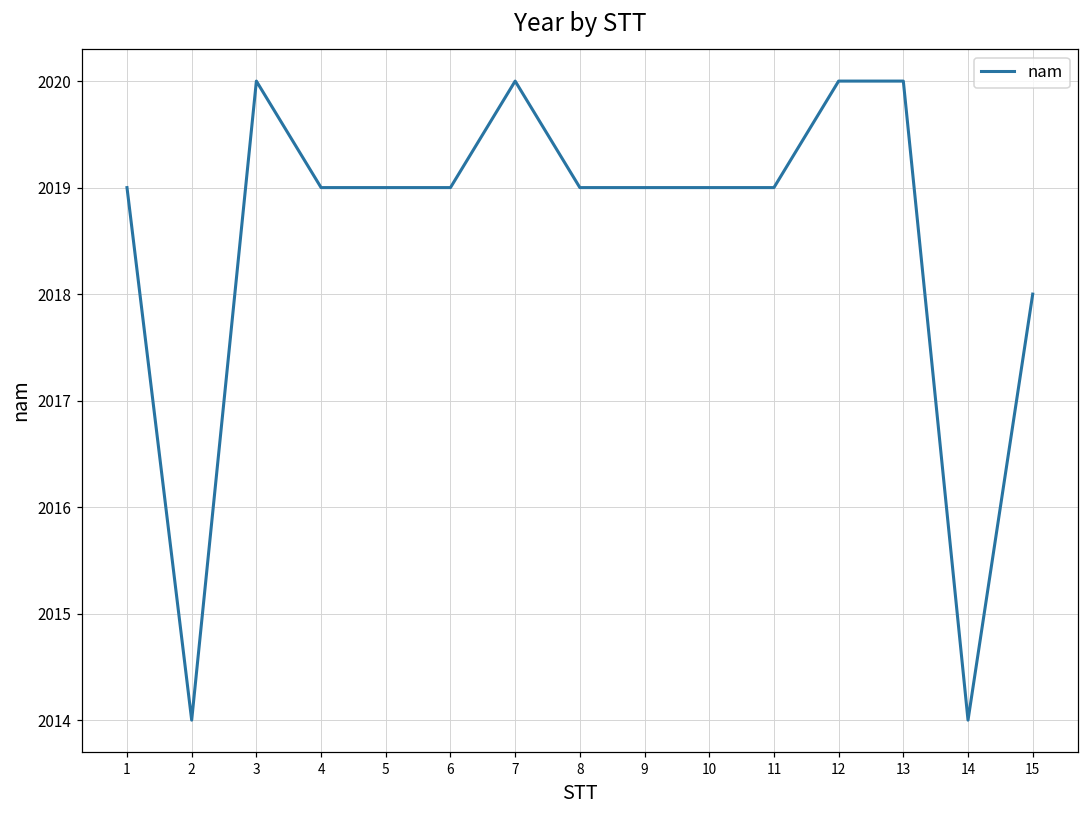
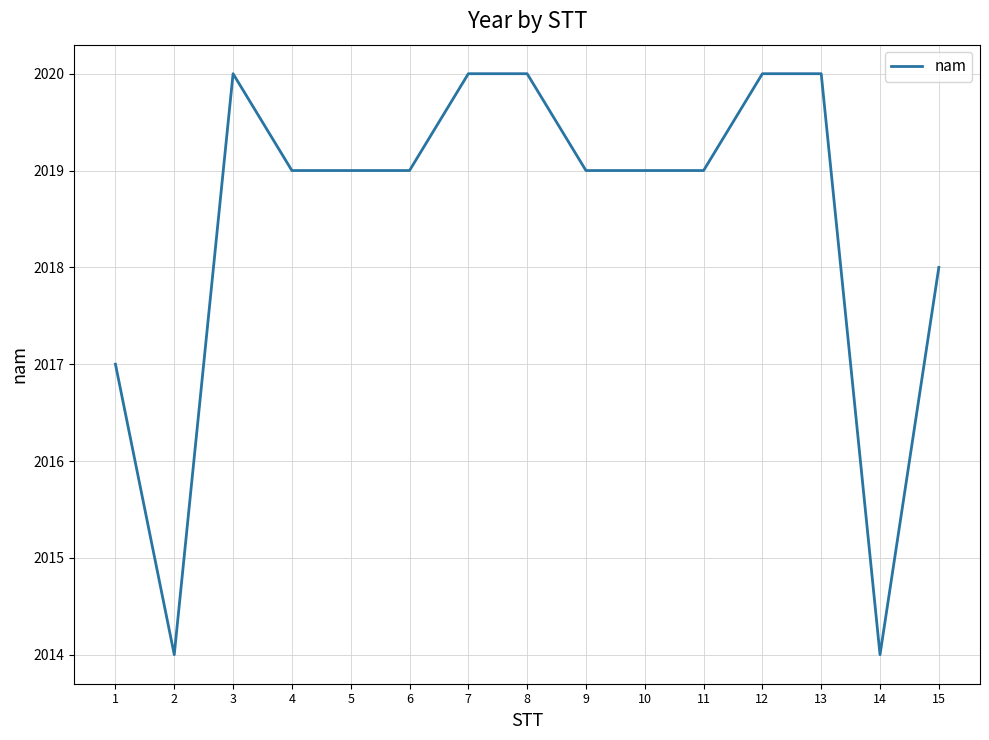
  {
-   "1": 2019,
+   "1": 2017,
    "2": 2014,
    "3": 2020,
    "4": 2019,
    "5": 2019,
    "6": 2019,
    "7": 2020,
-   "8": 2019,
+   "8": 2020,
    "9": 2019,
    "10": 2019,
    "11": 2019,
    "12": 2020,
    "13": 2020,
    "14": 2014,
    "15": 2018
  }
